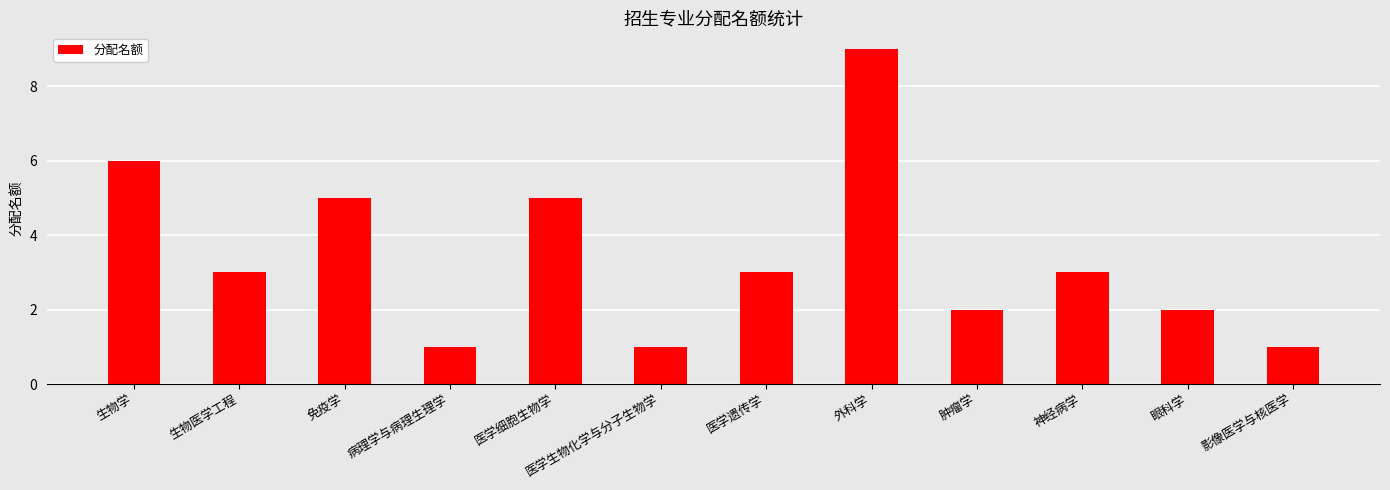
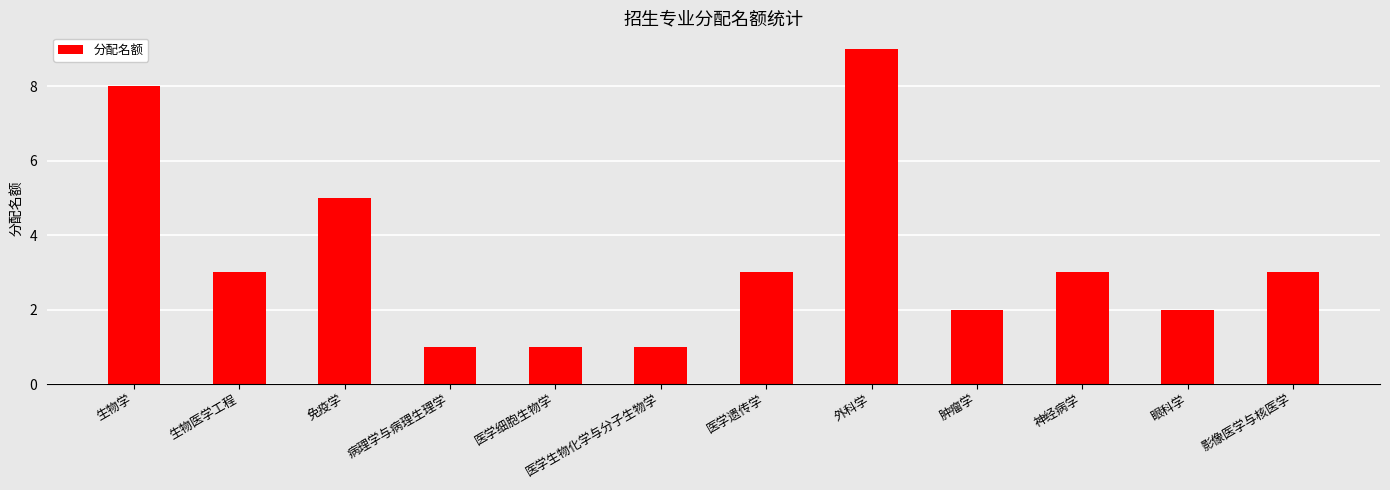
  {
-   "生物学": 6,
+   "生物学": 8,
    "生物医学工程": 3,
    "免疫学": 5,
    "病理学与病理生理学": 1,
-   "医学细胞生物学": 5,
+   "医学细胞生物学": 1,
    "医学生物化学与分子生物学": 1,
    "医学遗传学": 3,
    "外科学": 9,
    "肿瘤学": 2,
    "神经病学": 3,
    "眼科学": 2,
-   "影像医学与核医学": 1
+   "影像医学与核医学": 3
  }
